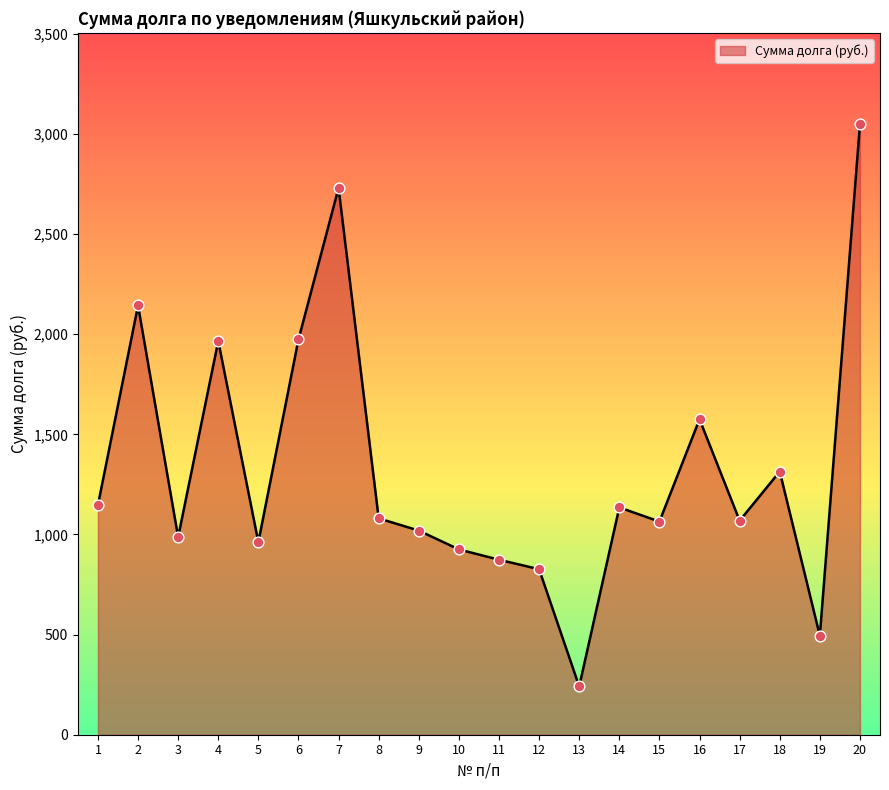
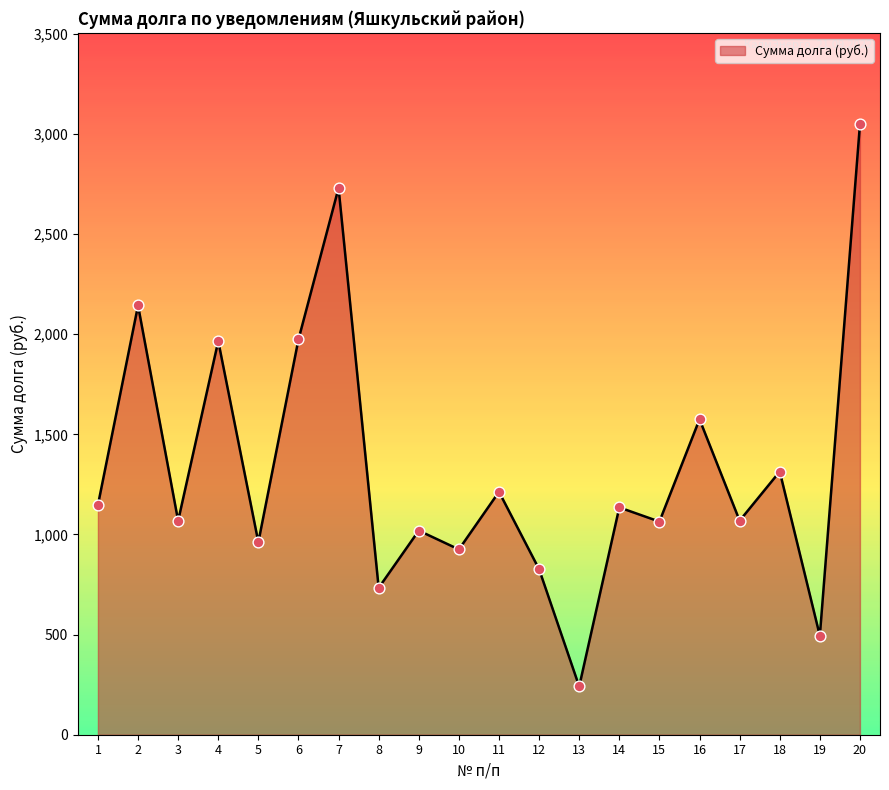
  {
    "1": "1,150",
    "2": "2,140",
-   "3": "990",
+   "3": "1,070",
    "4": "1,970",
    "5": "960",
    "6": "1,970",
    "7": "2,730",
-   "8": "1,080",
+   "8": "730",
    "9": "1,020",
    "10": "930",
-   "11": "870",
+   "11": "1,210",
    "12": "830",
    "13": "240",
    "14": "1,130",
    "15": "1,060",
    "16": "1,580",
    "17": "1,070",
    "18": "1,310",
    "19": "490",
    "20": "3,050"
  }
